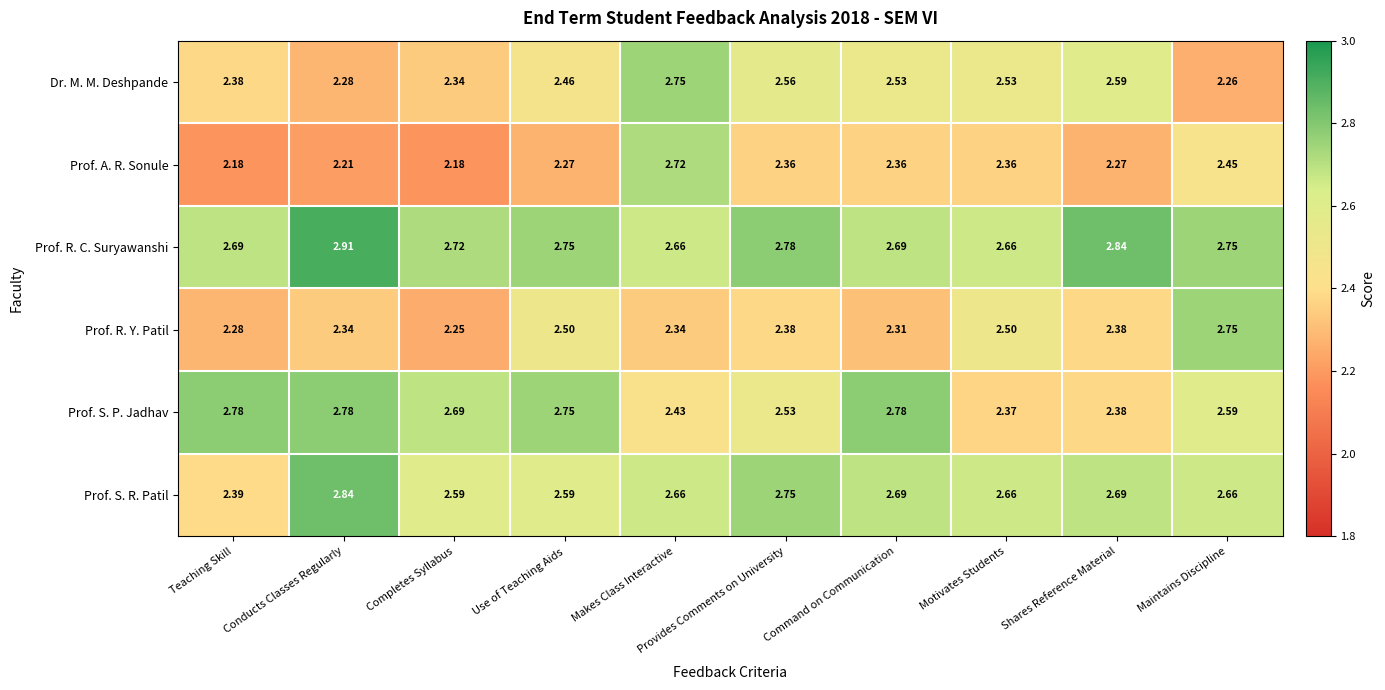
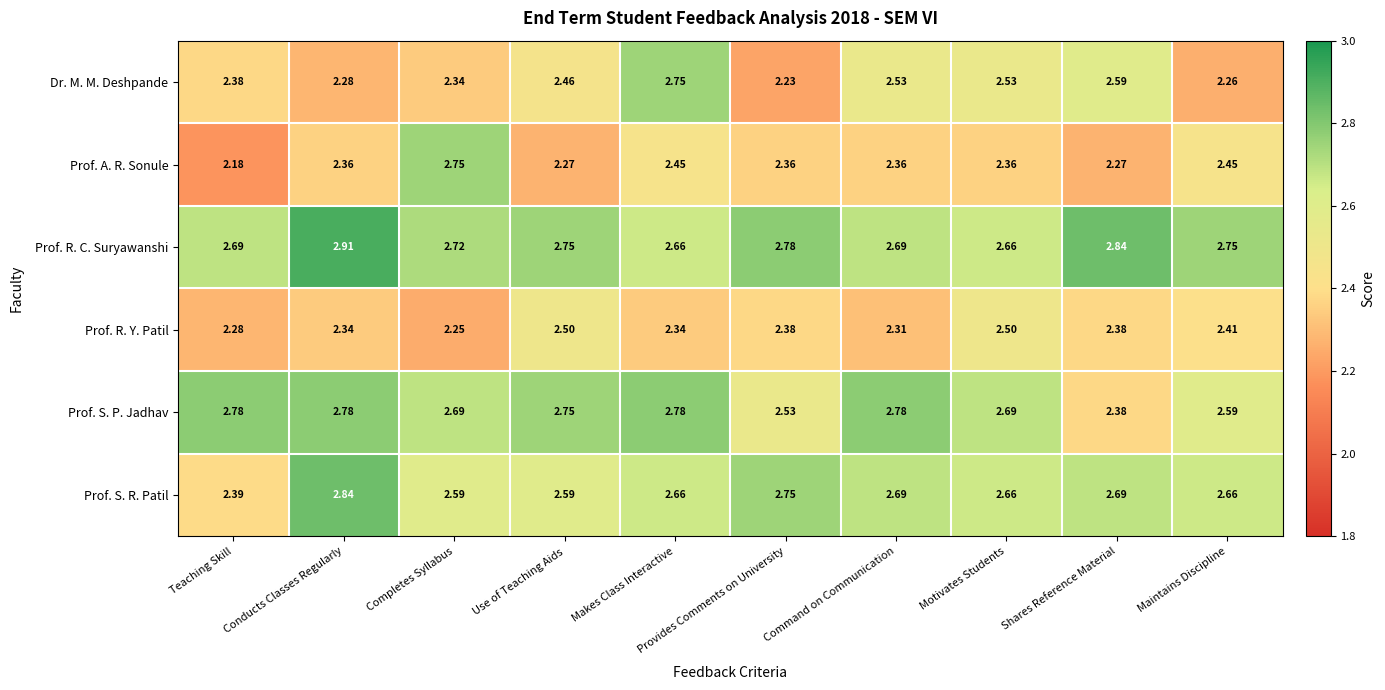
  {
    "Dr. M. M. Deshpande": {
      "Teaching Skill": 2.38,
      "Conducts Classes Regularly": 2.28,
      "Completes Syllabus": 2.34,
      "Use of Teaching Aids": 2.46,
      "Makes Class Interactive": 2.75,
-     "Provides Comments on University": 2.56,
+     "Provides Comments on University": 2.23,
      "Command on Communication": 2.53,
      "Motivates Students": 2.53,
      "Shares Reference Material": 2.59,
      "Maintains Discipline": 2.26
    },
    "Prof. A. R. Sonule": {
      "Teaching Skill": 2.18,
-     "Conducts Classes Regularly": 2.21,
-     "Completes Syllabus": 2.18,
+     "Conducts Classes Regularly": 2.36,
+     "Completes Syllabus": 2.75,
      "Use of Teaching Aids": 2.27,
-     "Makes Class Interactive": 2.72,
+     "Makes Class Interactive": 2.45,
      "Provides Comments on University": 2.36,
      "Command on Communication": 2.36,
      "Motivates Students": 2.36,
      "Shares Reference Material": 2.27,
      "Maintains Discipline": 2.45
    },
    "Prof. R. C. Suryawanshi": {
      "Teaching Skill": 2.69,
      "Conducts Classes Regularly": 2.91,
      "Completes Syllabus": 2.72,
      "Use of Teaching Aids": 2.75,
      "Makes Class Interactive": 2.66,
      "Provides Comments on University": 2.78,
      "Command on Communication": 2.69,
      "Motivates Students": 2.66,
      "Shares Reference Material": 2.84,
      "Maintains Discipline": 2.75
    },
    "Prof. R. Y. Patil": {
      "Teaching Skill": 2.28,
      "Conducts Classes Regularly": 2.34,
      "Completes Syllabus": 2.25,
      "Use of Teaching Aids": 2.50,
      "Makes Class Interactive": 2.34,
      "Provides Comments on University": 2.38,
      "Command on Communication": 2.31,
      "Motivates Students": 2.50,
      "Shares Reference Material": 2.38,
-     "Maintains Discipline": 2.75
+     "Maintains Discipline": 2.41
    },
    "Prof. S. P. Jadhav": {
      "Teaching Skill": 2.78,
      "Conducts Classes Regularly": 2.78,
      "Completes Syllabus": 2.69,
      "Use of Teaching Aids": 2.75,
-     "Makes Class Interactive": 2.43,
+     "Makes Class Interactive": 2.78,
      "Provides Comments on University": 2.53,
      "Command on Communication": 2.78,
-     "Motivates Students": 2.37,
+     "Motivates Students": 2.69,
      "Shares Reference Material": 2.38,
      "Maintains Discipline": 2.59
    },
    "Prof. S. R. Patil": {
      "Teaching Skill": 2.39,
      "Conducts Classes Regularly": 2.84,
      "Completes Syllabus": 2.59,
      "Use of Teaching Aids": 2.59,
      "Makes Class Interactive": 2.66,
      "Provides Comments on University": 2.75,
      "Command on Communication": 2.69,
      "Motivates Students": 2.66,
      "Shares Reference Material": 2.69,
      "Maintains Discipline": 2.66
    }
  }
